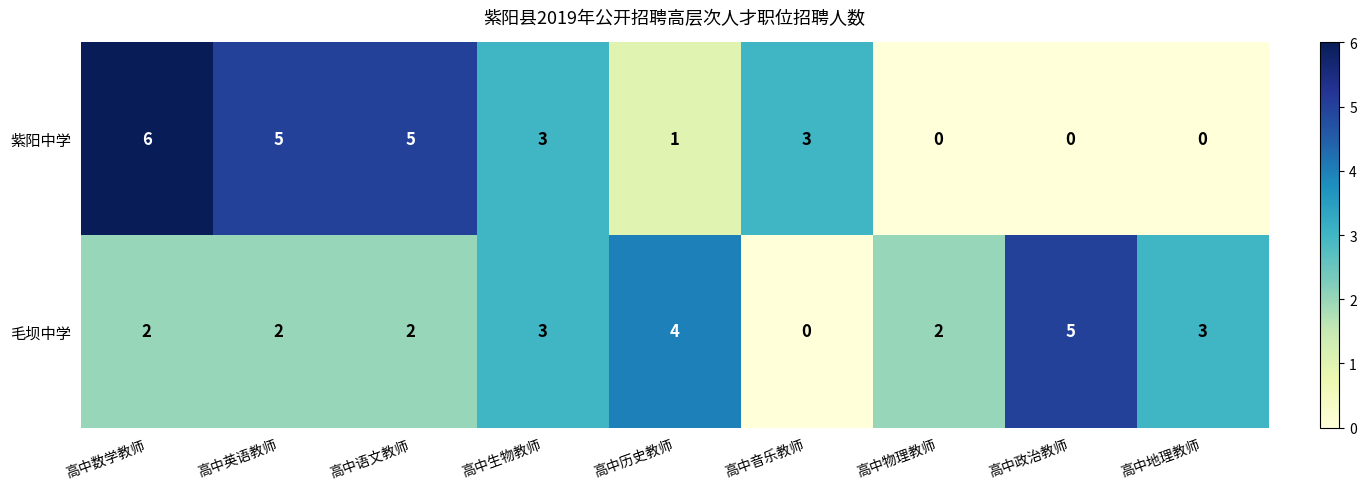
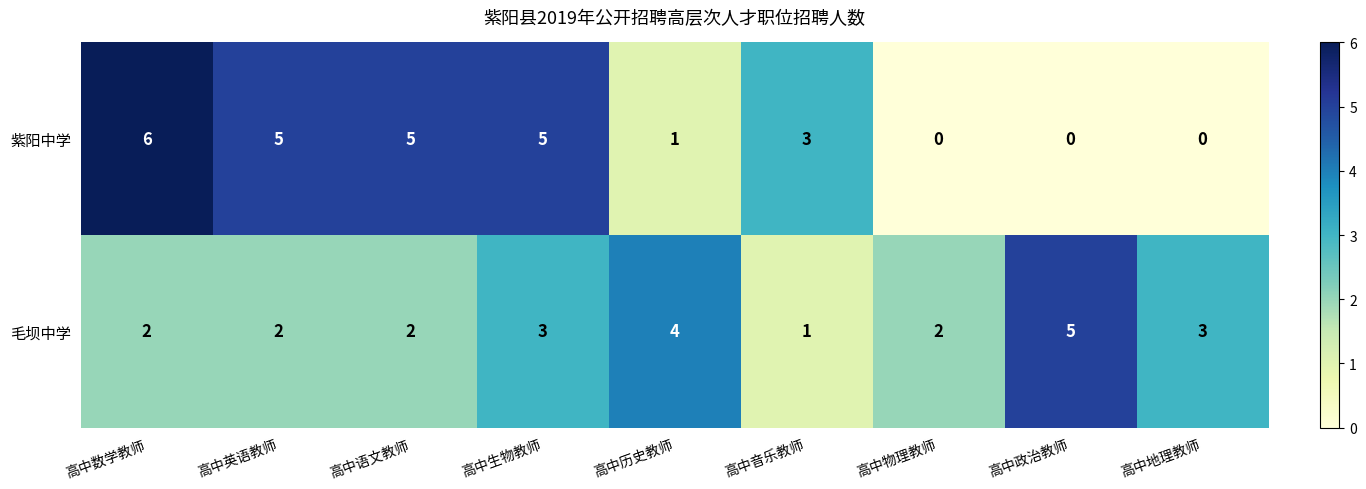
  {
    "紫阳中学": {
      "高中数学教师": 6,
      "高中英语教师": 5,
      "高中语文教师": 5,
-     "高中生物教师": 3,
+     "高中生物教师": 5,
      "高中历史教师": 1,
      "高中音乐教师": 3,
      "高中物理教师": 0,
      "高中政治教师": 0,
      "高中地理教师": 0
    },
    "毛坝中学": {
      "高中数学教师": 2,
      "高中英语教师": 2,
      "高中语文教师": 2,
      "高中生物教师": 3,
      "高中历史教师": 4,
-     "高中音乐教师": 0,
+     "高中音乐教师": 1,
      "高中物理教师": 2,
      "高中政治教师": 5,
      "高中地理教师": 3
    }
  }
